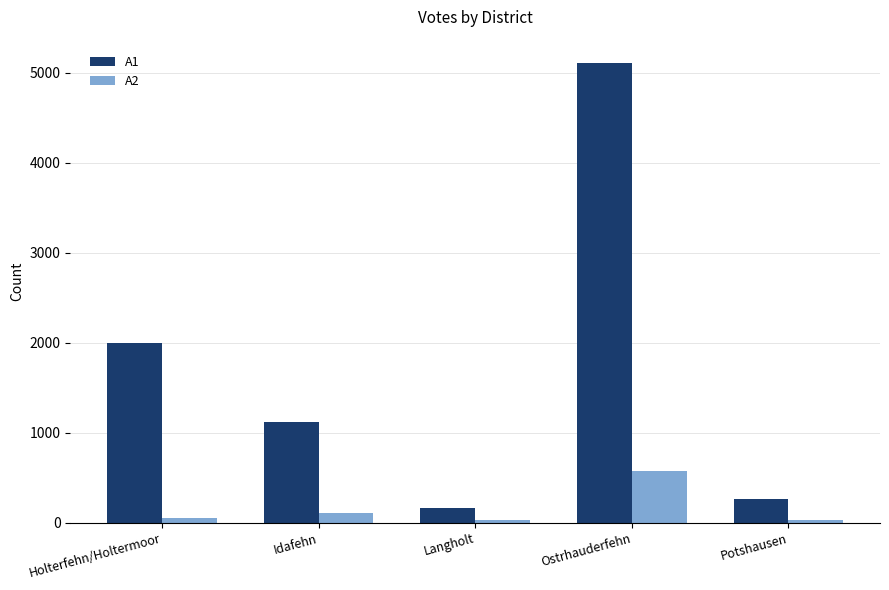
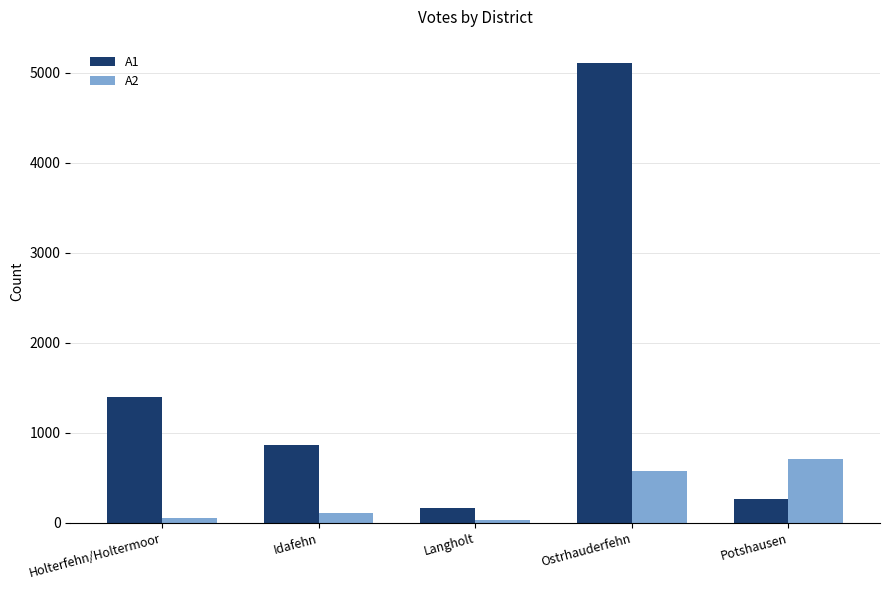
  {
    "A1": {
-     "Holterfehn/Holtermoor": 2000,
-     "Idafehn": 1100,
+     "Holterfehn/Holtermoor": 1400,
+     "Idafehn": 900,
      "Langholt": 200,
      "Ostrhauderfehn": 5100,
      "Potshausen": 300
    },
    "A2": {
      "Holterfehn/Holtermoor": 0,
      "Idafehn": 100,
      "Langholt": 0,
      "Ostrhauderfehn": 600,
-     "Potshausen": 0
+     "Potshausen": 700
    }
  }
